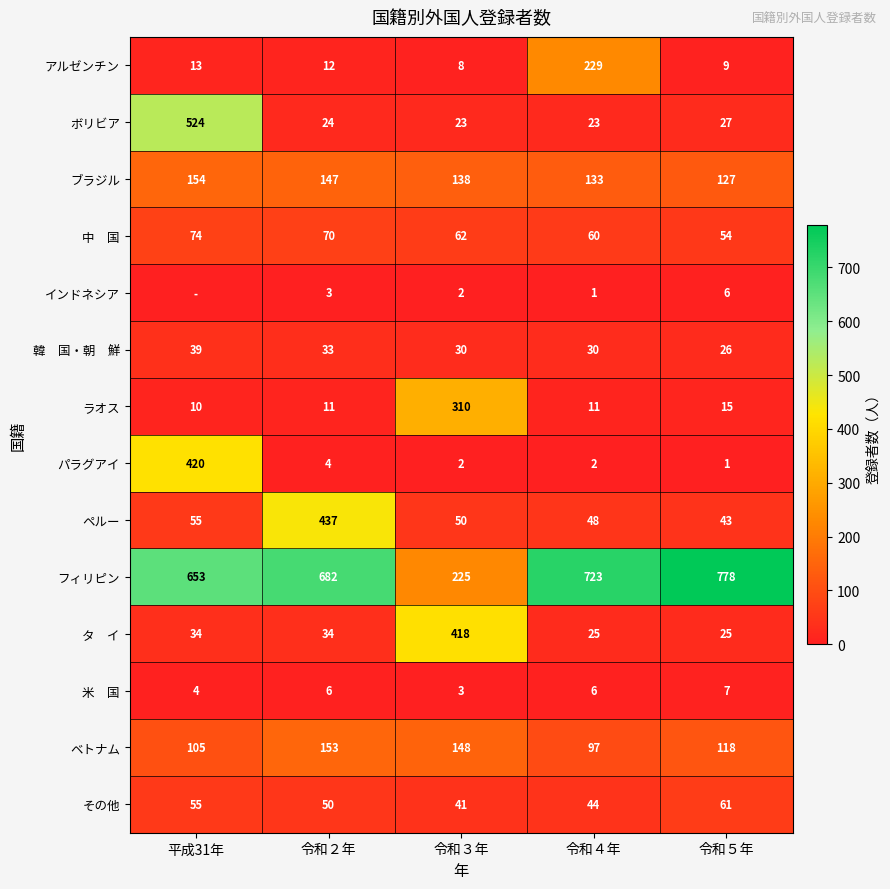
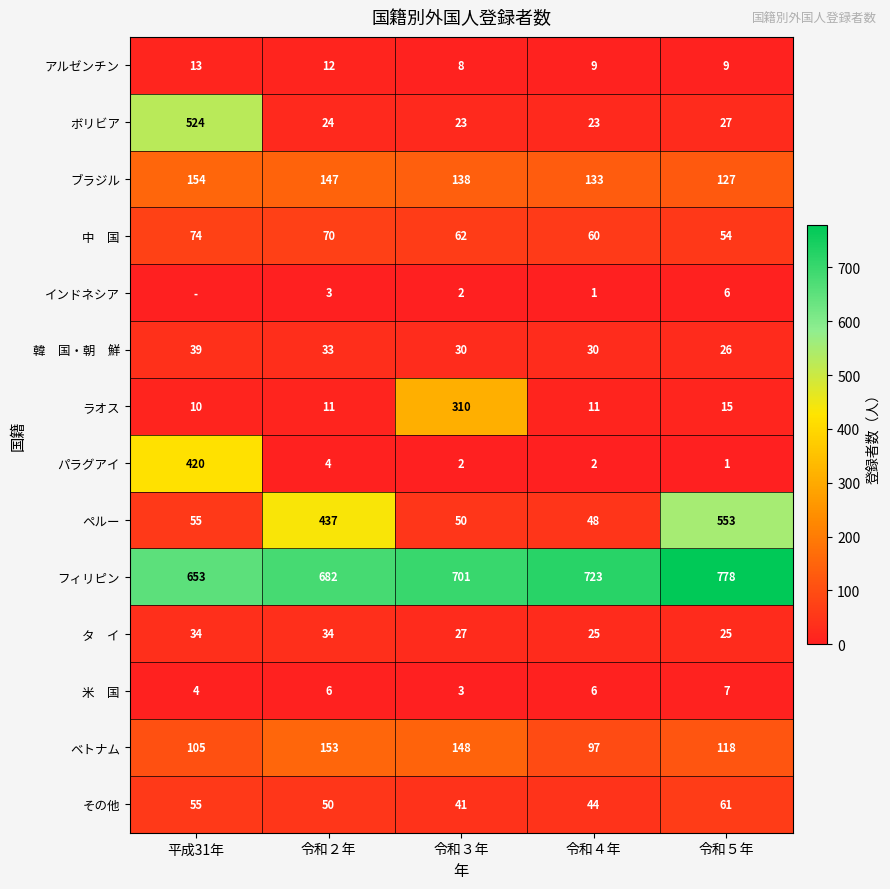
  {
    "アルゼンチン": {
      "平成31年": 13,
      "令和２年": 12,
      "令和３年": 8,
-     "令和４年": 229,
+     "令和４年": 9,
      "令和５年": 9
    },
    "ボリビア": {
      "平成31年": 524,
      "令和２年": 24,
      "令和３年": 23,
      "令和４年": 23,
      "令和５年": 27
    },
    "ブラジル": {
      "平成31年": 154,
      "令和２年": 147,
      "令和３年": 138,
      "令和４年": 133,
      "令和５年": 127
    },
    "中 国": {
      "平成31年": 74,
      "令和２年": 70,
      "令和３年": 62,
      "令和４年": 60,
      "令和５年": 54
    },
    "インドネシア": {
      "令和２年": 3,
      "令和３年": 2,
      "令和４年": 1,
      "令和５年": 6
    },
    "韓 国・朝 鮮": {
      "平成31年": 39,
      "令和２年": 33,
      "令和３年": 30,
      "令和４年": 30,
      "令和５年": 26
    },
    "ラオス": {
      "平成31年": 10,
      "令和２年": 11,
      "令和３年": 310,
      "令和４年": 11,
      "令和５年": 15
    },
    "パラグアイ": {
      "平成31年": 420,
      "令和２年": 4,
      "令和３年": 2,
      "令和４年": 2,
      "令和５年": 1
    },
    "ペルー": {
      "平成31年": 55,
      "令和２年": 437,
      "令和３年": 50,
      "令和４年": 48,
-     "令和５年": 43
+     "令和５年": 553
    },
    "フィリピン": {
      "平成31年": 653,
      "令和２年": 682,
-     "令和３年": 225,
+     "令和３年": 701,
      "令和４年": 723,
      "令和５年": 778
    },
    "タ イ": {
      "平成31年": 34,
      "令和２年": 34,
-     "令和３年": 418,
+     "令和３年": 27,
      "令和４年": 25,
      "令和５年": 25
    },
    "米 国": {
      "平成31年": 4,
      "令和２年": 6,
      "令和３年": 3,
      "令和４年": 6,
      "令和５年": 7
    },
    "ベトナム": {
      "平成31年": 105,
      "令和２年": 153,
      "令和３年": 148,
      "令和４年": 97,
      "令和５年": 118
    },
    "その他": {
      "平成31年": 55,
      "令和２年": 50,
      "令和３年": 41,
      "令和４年": 44,
      "令和５年": 61
    }
  }
